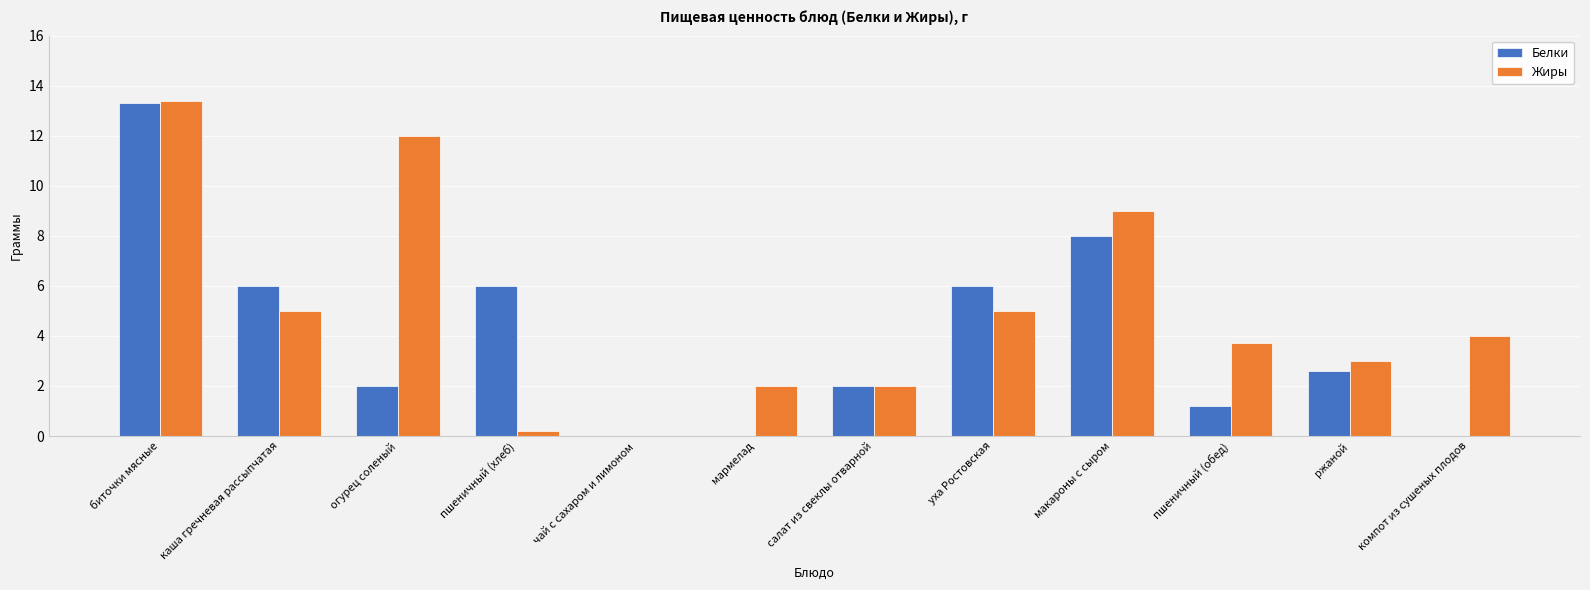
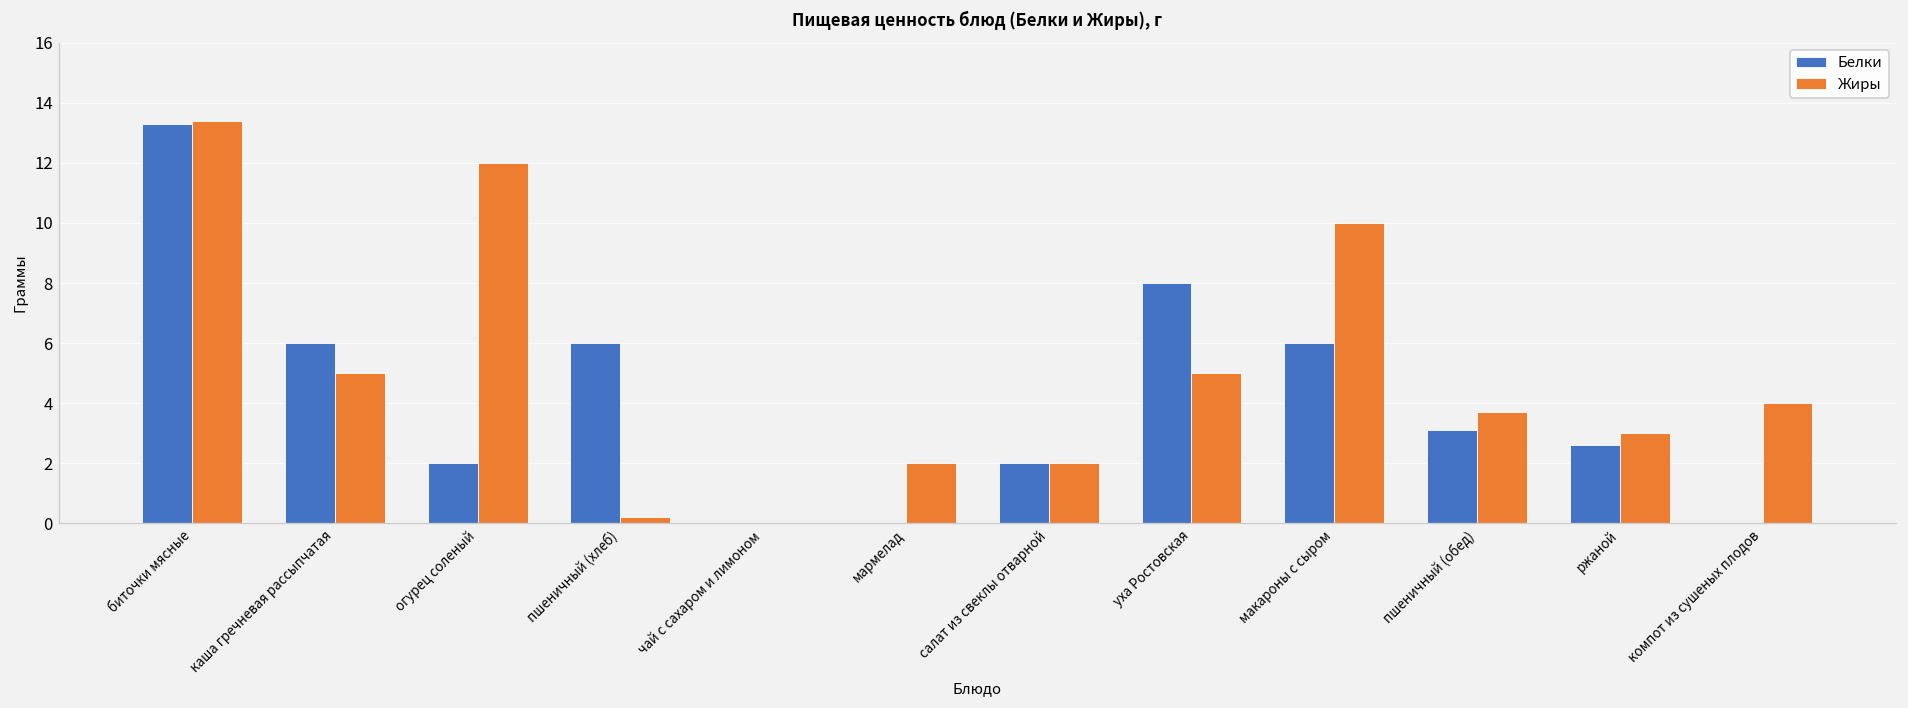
  {
    "Белки": {
      "биточки мясные": 13.3,
      "каша гречневая рассыпчатая": 6.0,
      "огурец соленый": 2.0,
      "пшеничный (хлеб)": 6.0,
      "чай с сахаром и лимоном": 0.0,
      "мармелад": 0.0,
      "салат из свеклы отварной": 2.0,
-     "уха Ростовская": 6,
-     "макароны с сыром": 8,
-     "пшеничный (обед)": 1.2,
+     "уха Ростовская": 8,
+     "макароны с сыром": 6,
+     "пшеничный (обед)": 3.1,
      "ржаной": 2.6,
      "компот из сушеных плодов": 0.0
    },
    "Жиры": {
      "биточки мясные": 13.4,
      "каша гречневая рассыпчатая": 5,
      "огурец соленый": 12,
      "пшеничный (хлеб)": 0.2,
      "чай с сахаром и лимоном": 0,
      "мармелад": 2,
      "салат из свеклы отварной": 2,
      "уха Ростовская": 5,
-     "макароны с сыром": 9,
+     "макароны с сыром": 10,
      "пшеничный (обед)": 3.7,
      "ржаной": 3,
      "компот из сушеных плодов": 4
    }
  }
